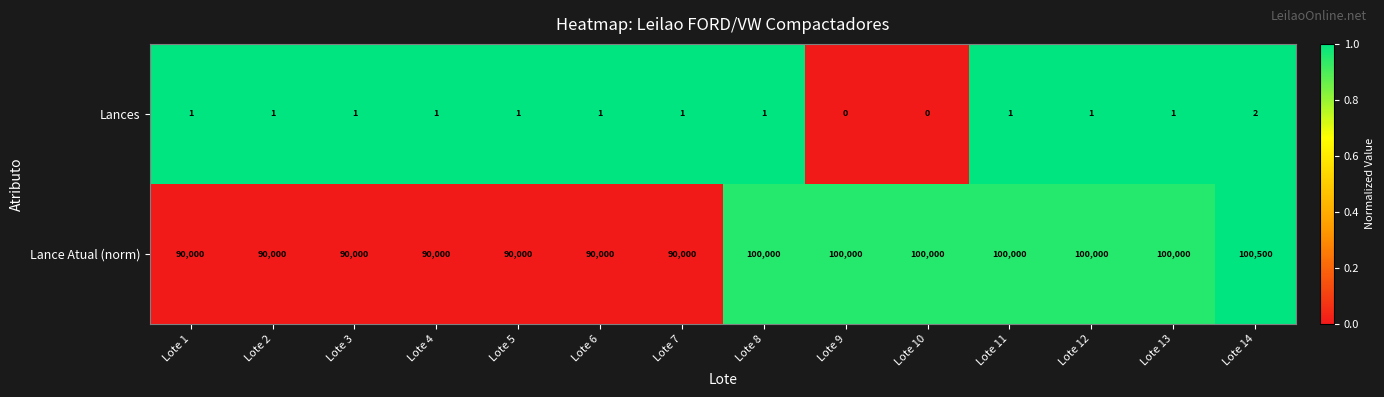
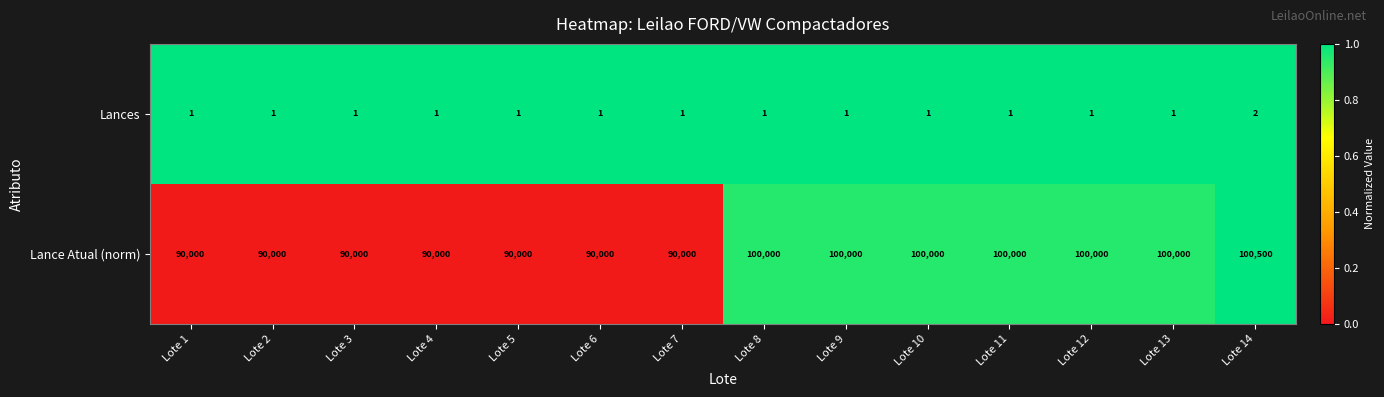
  {
    "Lances": {
      "Lote 1": "1",
      "Lote 2": "1",
      "Lote 3": "1",
      "Lote 4": "1",
      "Lote 5": "1",
      "Lote 6": "1",
      "Lote 7": "1",
      "Lote 8": "1",
-     "Lote 9": "0",
-     "Lote 10": "0",
+     "Lote 9": "1",
+     "Lote 10": "1",
      "Lote 11": "1",
      "Lote 12": "1",
      "Lote 13": "1",
      "Lote 14": "2"
    },
    "Lance Atual (norm)": {
      "Lote 1": "90,000",
      "Lote 2": "90,000",
      "Lote 3": "90,000",
      "Lote 4": "90,000",
      "Lote 5": "90,000",
      "Lote 6": "90,000",
      "Lote 7": "90,000",
      "Lote 8": "100,000",
      "Lote 9": "100,000",
      "Lote 10": "100,000",
      "Lote 11": "100,000",
      "Lote 12": "100,000",
      "Lote 13": "100,000",
      "Lote 14": "100,500"
    }
  }
